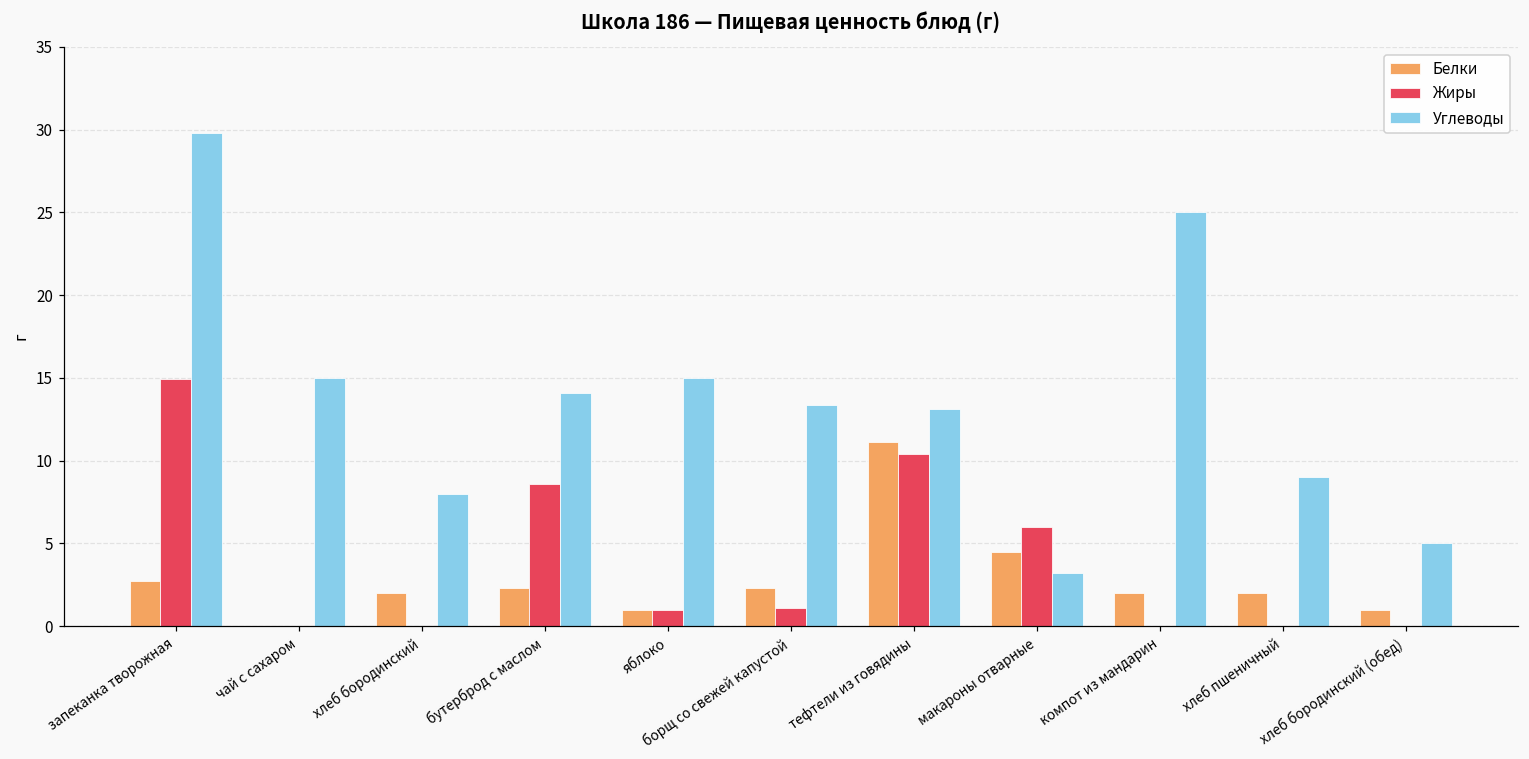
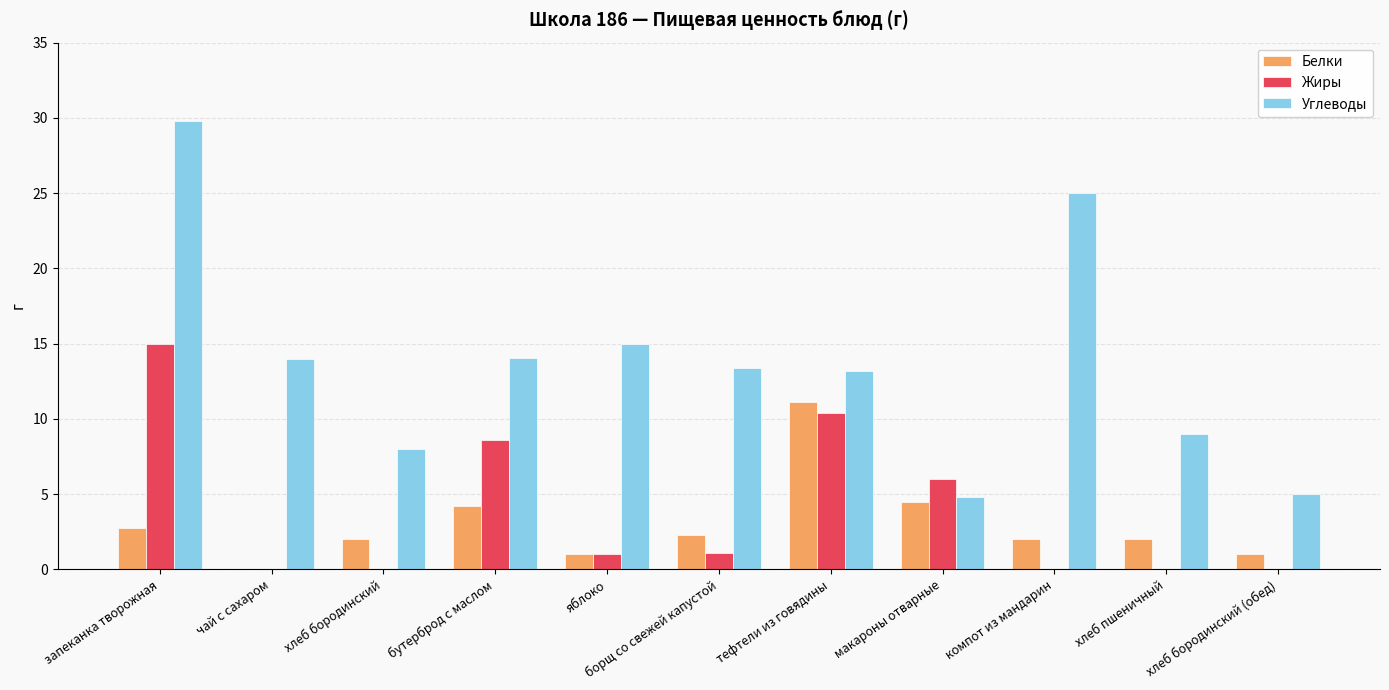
  {
    "Белки": {
      "запеканка творожная": 2.8,
      "чай с сахаром": 0.0,
      "хлеб бородинский": 2.0,
-     "бутерброд с маслом": 2.3,
+     "бутерброд с маслом": 4.2,
      "яблоко": 1.0,
      "борщ со свежей капустой": 2.3,
      "тефтели из говядины": 11.1,
      "макароны отварные": 4.5,
      "компот из мандарин": 2.0,
      "хлеб пшеничный": 2.0,
      "хлеб бородинский (обед)": 1.0
    },
    "Жиры": {
      "запеканка творожная": 14.9,
      "чай с сахаром": 0.0,
      "хлеб бородинский": 0.0,
      "бутерброд с маслом": 8.6,
      "яблоко": 1.0,
      "борщ со свежей капустой": 1.1,
      "тефтели из говядины": 10.4,
      "макароны отварные": 6.0,
      "компот из мандарин": 0.0,
      "хлеб пшеничный": 0.0,
      "хлеб бородинский (обед)": 0.0
    },
    "Углеводы": {
      "запеканка творожная": 29.8,
-     "чай с сахаром": 15,
+     "чай с сахаром": 14,
      "хлеб бородинский": 8.0,
      "бутерброд с маслом": 14.1,
      "яблоко": 15.0,
      "борщ со свежей капустой": 13.4,
      "тефтели из говядины": 13.2,
-     "макароны отварные": 3.2,
+     "макароны отварные": 4.8,
      "компот из мандарин": 25.0,
      "хлеб пшеничный": 9.0,
      "хлеб бородинский (обед)": 5.0
    }
  }
